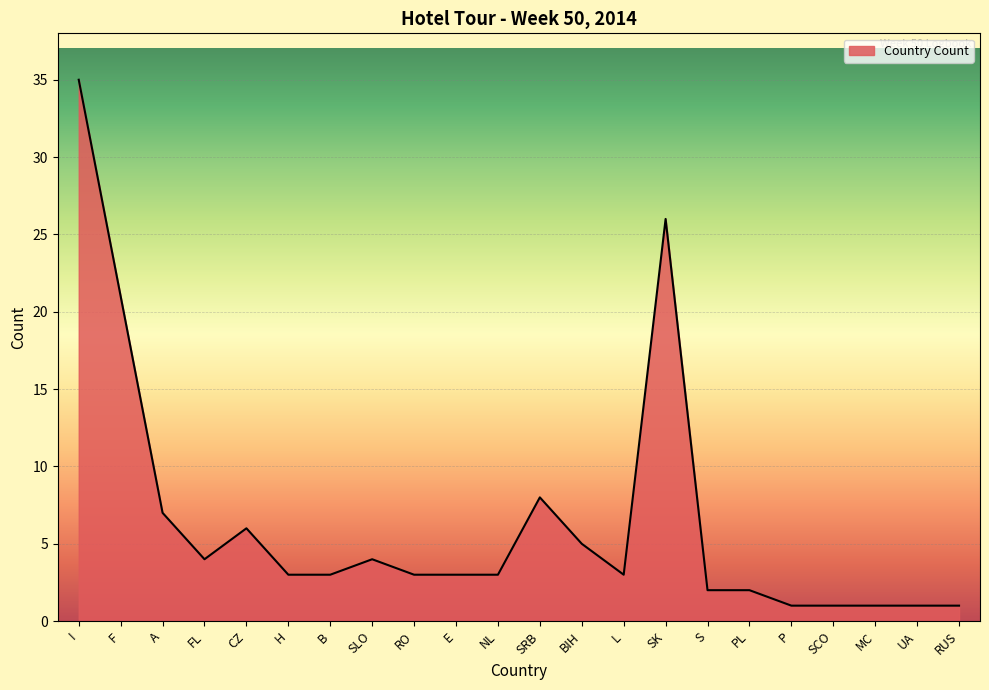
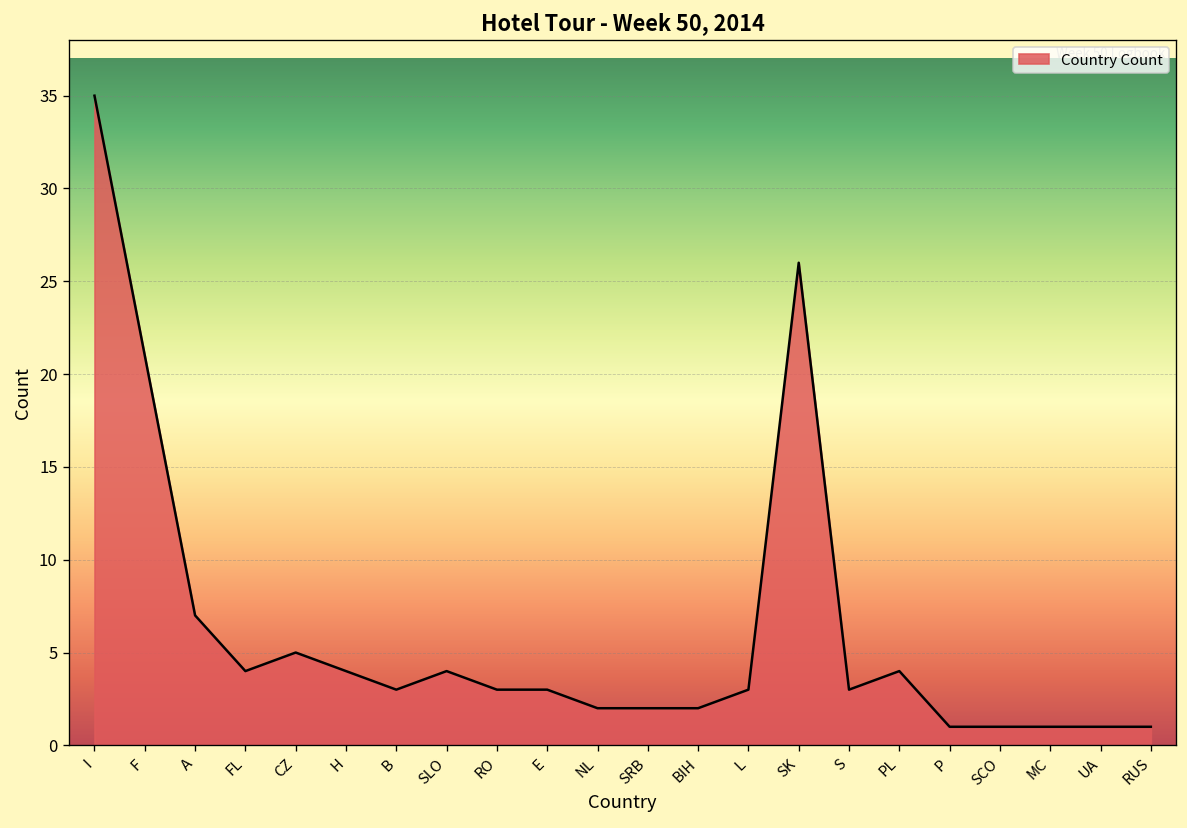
  {
    "I": 35,
    "F": 21,
    "A": 7,
    "FL": 4,
-   "CZ": 6,
-   "H": 3,
+   "CZ": 5,
+   "H": 4,
    "B": 3,
    "SLO": 4,
    "RO": 3,
    "E": 3,
-   "NL": 3,
-   "SRB": 8,
-   "BIH": 5,
+   "NL": 2,
+   "SRB": 2,
+   "BIH": 2,
    "L": 3,
    "SK": 26,
-   "S": 2,
-   "PL": 2,
+   "S": 3,
+   "PL": 4,
    "P": 1,
    "SCO": 1,
    "MC": 1,
    "UA": 1,
    "RUS": 1
  }
